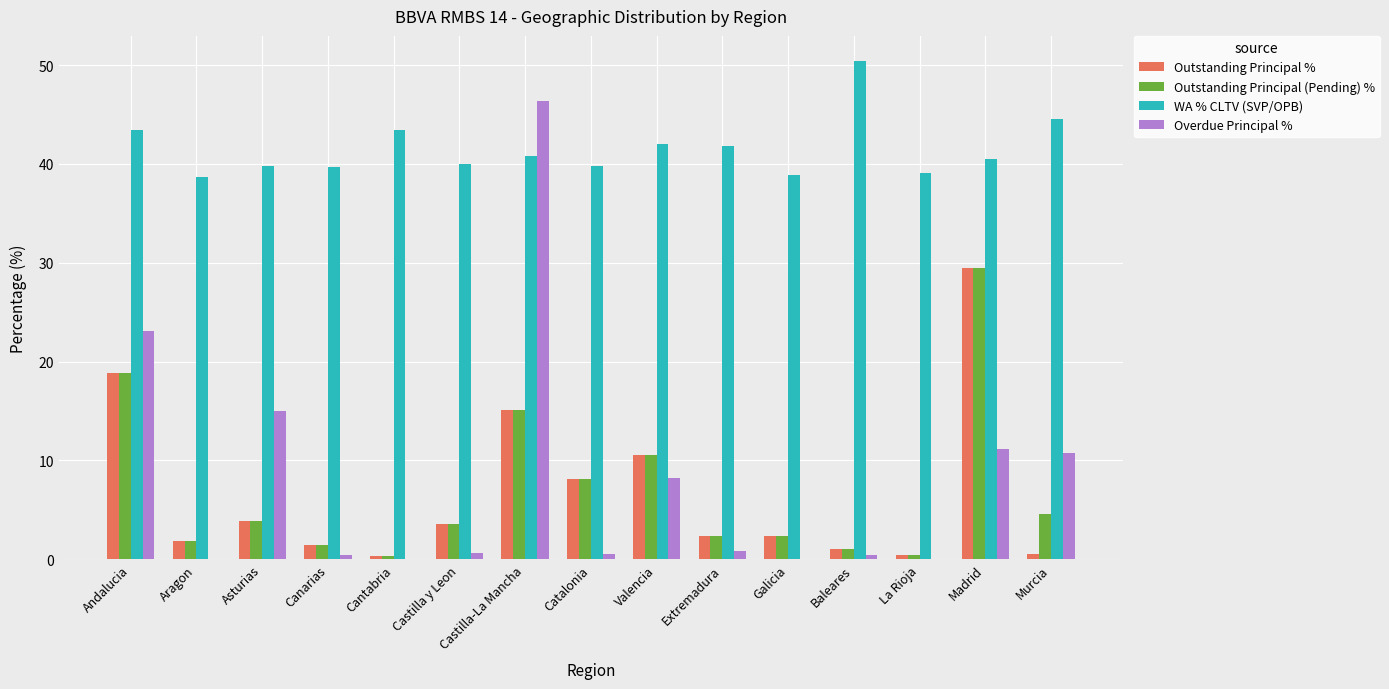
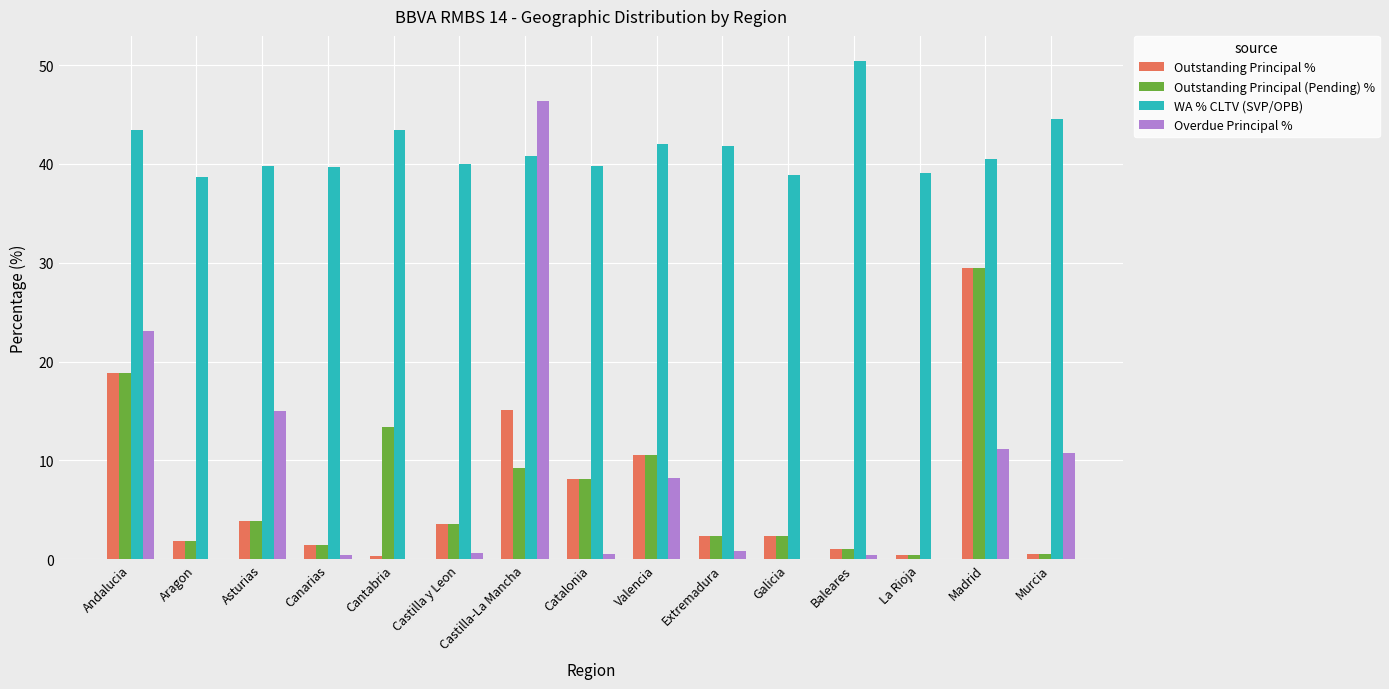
  {
    "Outstanding Principal %": {
      "Andalucia": 19,
      "Aragon": 2,
      "Asturias": 4,
      "Canarias": 1,
      "Cantabria": 0,
      "Castilla y Leon": 4,
      "Castilla-La Mancha": 15,
      "Catalonia": 8,
      "Valencia": 11,
      "Extremadura": 2,
      "Galicia": 2,
      "Baleares": 1,
      "La Rioja": 0,
      "Madrid": 30,
      "Murcia": 0
    },
    "Outstanding Principal (Pending) %": {
      "Andalucia": 19,
      "Aragon": 2,
      "Asturias": 4,
      "Canarias": 1,
-     "Cantabria": 0,
+     "Cantabria": 13,
      "Castilla y Leon": 4,
-     "Castilla-La Mancha": 15,
+     "Castilla-La Mancha": 9,
      "Catalonia": 8,
      "Valencia": 11,
      "Extremadura": 2,
      "Galicia": 2,
      "Baleares": 1,
      "La Rioja": 0,
      "Madrid": 30,
-     "Murcia": 5
+     "Murcia": 0
    },
    "WA % CLTV (SVP/OPB)": {
      "Andalucia": 43,
      "Aragon": 39,
      "Asturias": 40,
      "Canarias": 40,
      "Cantabria": 43,
      "Castilla y Leon": 40,
      "Castilla-La Mancha": 41,
      "Catalonia": 40,
      "Valencia": 42,
      "Extremadura": 42,
      "Galicia": 39,
      "Baleares": 50,
      "La Rioja": 39,
      "Madrid": 40,
      "Murcia": 44
    },
    "Overdue Principal %": {
      "Andalucia": 23,
      "Aragon": 0,
      "Asturias": 15,
      "Canarias": 0,
      "Cantabria": 0,
      "Castilla y Leon": 1,
      "Castilla-La Mancha": 46,
      "Catalonia": 1,
      "Valencia": 8,
      "Extremadura": 1,
      "Baleares": 0,
      "La Rioja": 0,
      "Madrid": 11,
      "Murcia": 11
    }
  }
